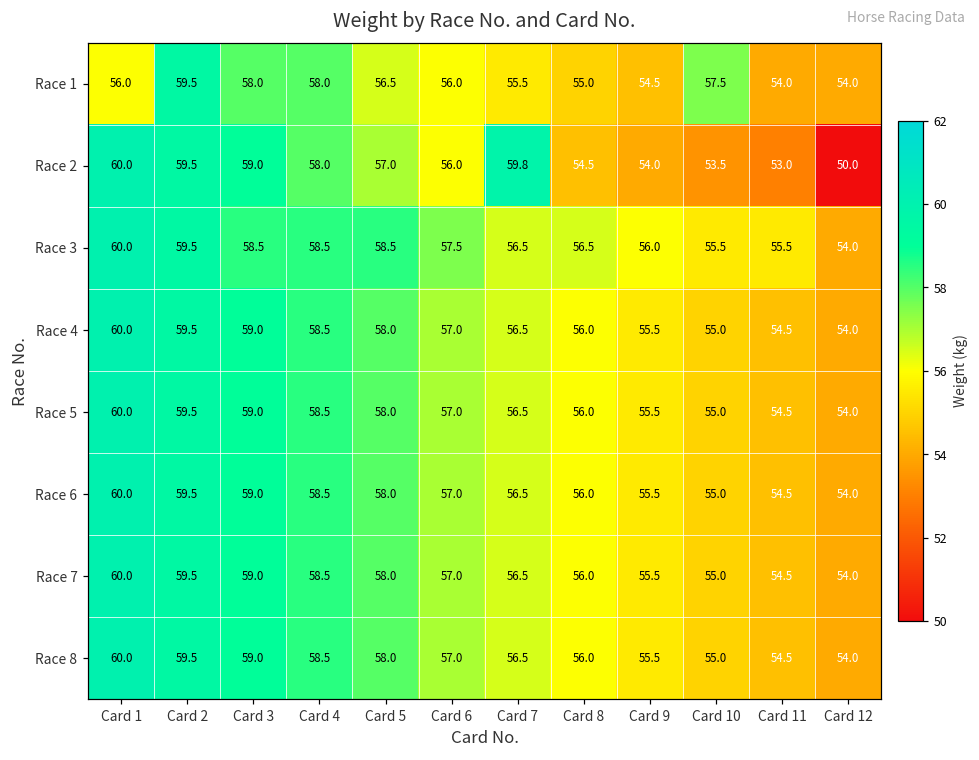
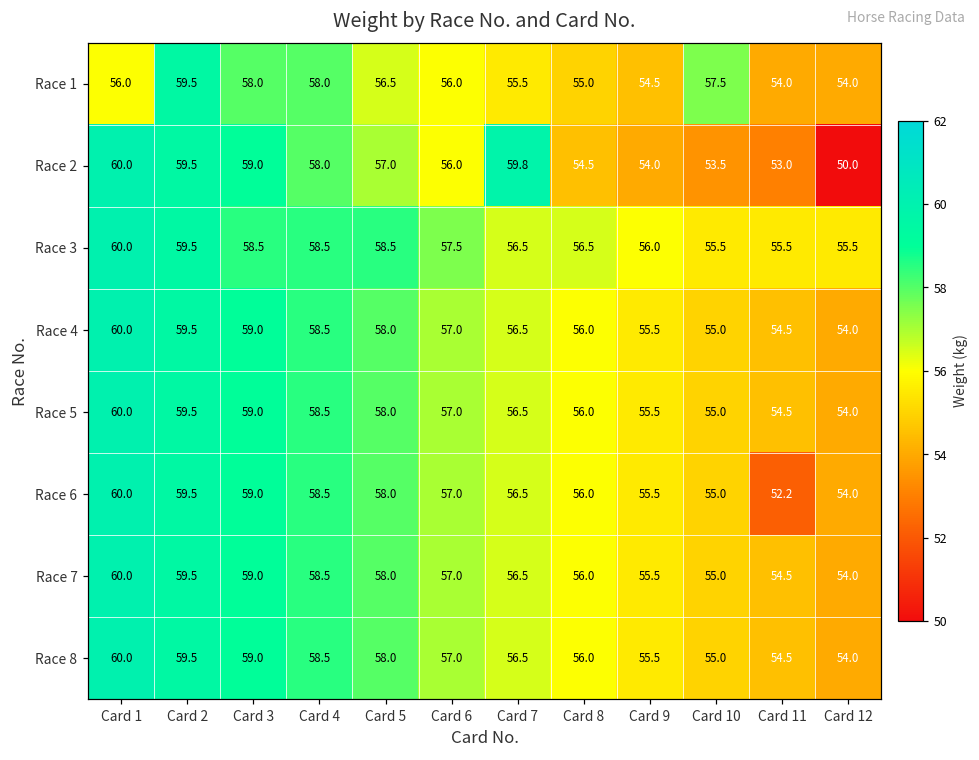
  {
    "Race 1": {
      "Card 1": 56.0,
      "Card 2": 59.5,
      "Card 3": 58.0,
      "Card 4": 58.0,
      "Card 5": 56.5,
      "Card 6": 56.0,
      "Card 7": 55.5,
      "Card 8": 55.0,
      "Card 9": 54.5,
      "Card 10": 57.5,
      "Card 11": 54.0,
      "Card 12": 54.0
    },
    "Race 2": {
      "Card 1": 60.0,
      "Card 2": 59.5,
      "Card 3": 59.0,
      "Card 4": 58.0,
      "Card 5": 57.0,
      "Card 6": 56.0,
      "Card 7": 59.8,
      "Card 8": 54.5,
      "Card 9": 54.0,
      "Card 10": 53.5,
      "Card 11": 53.0,
      "Card 12": 50.0
    },
    "Race 3": {
      "Card 1": 60.0,
      "Card 2": 59.5,
      "Card 3": 58.5,
      "Card 4": 58.5,
      "Card 5": 58.5,
      "Card 6": 57.5,
      "Card 7": 56.5,
      "Card 8": 56.5,
      "Card 9": 56.0,
      "Card 10": 55.5,
      "Card 11": 55.5,
-     "Card 12": 54.0
+     "Card 12": 55.5
    },
    "Race 4": {
      "Card 1": 60.0,
      "Card 2": 59.5,
      "Card 3": 59.0,
      "Card 4": 58.5,
      "Card 5": 58.0,
      "Card 6": 57.0,
      "Card 7": 56.5,
      "Card 8": 56.0,
      "Card 9": 55.5,
      "Card 10": 55.0,
      "Card 11": 54.5,
      "Card 12": 54.0
    },
    "Race 5": {
      "Card 1": 60.0,
      "Card 2": 59.5,
      "Card 3": 59.0,
      "Card 4": 58.5,
      "Card 5": 58.0,
      "Card 6": 57.0,
      "Card 7": 56.5,
      "Card 8": 56.0,
      "Card 9": 55.5,
      "Card 10": 55.0,
      "Card 11": 54.5,
      "Card 12": 54.0
    },
    "Race 6": {
      "Card 1": 60.0,
      "Card 2": 59.5,
      "Card 3": 59.0,
      "Card 4": 58.5,
      "Card 5": 58.0,
      "Card 6": 57.0,
      "Card 7": 56.5,
      "Card 8": 56.0,
      "Card 9": 55.5,
      "Card 10": 55.0,
-     "Card 11": 54.5,
+     "Card 11": 52.2,
      "Card 12": 54.0
    },
    "Race 7": {
      "Card 1": 60.0,
      "Card 2": 59.5,
      "Card 3": 59.0,
      "Card 4": 58.5,
      "Card 5": 58.0,
      "Card 6": 57.0,
      "Card 7": 56.5,
      "Card 8": 56.0,
      "Card 9": 55.5,
      "Card 10": 55.0,
      "Card 11": 54.5,
      "Card 12": 54.0
    },
    "Race 8": {
      "Card 1": 60.0,
      "Card 2": 59.5,
      "Card 3": 59.0,
      "Card 4": 58.5,
      "Card 5": 58.0,
      "Card 6": 57.0,
      "Card 7": 56.5,
      "Card 8": 56.0,
      "Card 9": 55.5,
      "Card 10": 55.0,
      "Card 11": 54.5,
      "Card 12": 54.0
    }
  }
